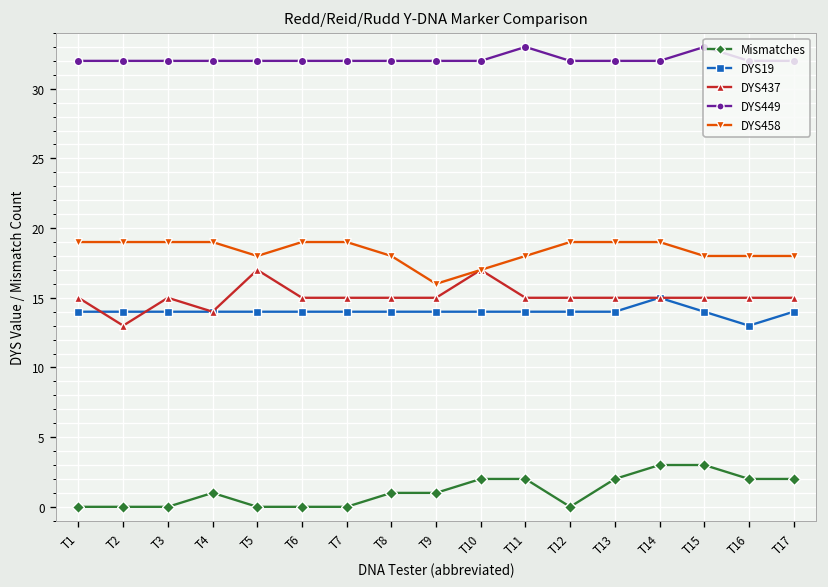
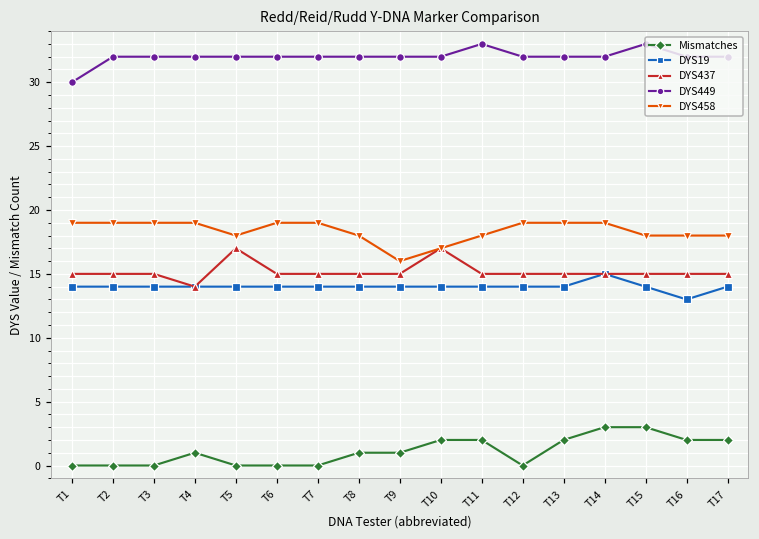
  {
    "Mismatches": {
      "T1": 0,
      "T2": 0,
      "T3": 0,
      "T4": 1,
      "T5": 0,
      "T6": 0,
      "T7": 0,
      "T8": 1,
      "T9": 1,
      "T10": 2,
      "T11": 2,
      "T12": 0,
      "T13": 2,
      "T14": 3,
      "T15": 3,
      "T16": 2,
      "T17": 2
    },
    "DYS19": {
      "T1": 14,
      "T2": 14,
      "T3": 14,
      "T5": 14,
      "T6": 14,
      "T7": 14,
      "T8": 14,
      "T9": 14,
      "T10": 14,
      "T11": 14,
      "T12": 14,
      "T13": 14,
      "T15": 14,
      "T16": 13,
      "T17": 14
    },
    "DYS437": {
      "T1": 15,
-     "T2": 13,
+     "T2": 15,
      "T3": 15,
      "T5": 17,
      "T6": 15,
      "T7": 15,
      "T8": 15,
      "T9": 15,
      "T11": 15,
      "T12": 15,
      "T13": 15,
      "T15": 15,
      "T16": 15,
      "T17": 15
    },
    "DYS449": {
-     "T1": 32,
+     "T1": 30,
      "T2": 32,
      "T3": 32,
      "T4": 32,
      "T5": 32,
      "T6": 32,
      "T7": 32,
      "T8": 32,
      "T9": 32,
      "T10": 32,
      "T11": 33,
      "T12": 32,
      "T13": 32,
      "T14": 32
    },
    "DYS458": {
      "T1": 19,
      "T2": 19,
      "T3": 19,
      "T4": 19,
      "T5": 18,
      "T6": 19,
      "T7": 19,
      "T8": 18,
      "T9": 16,
      "T11": 18,
      "T12": 19,
      "T13": 19,
      "T14": 19,
      "T15": 18,
      "T16": 18,
      "T17": 18
    }
  }
